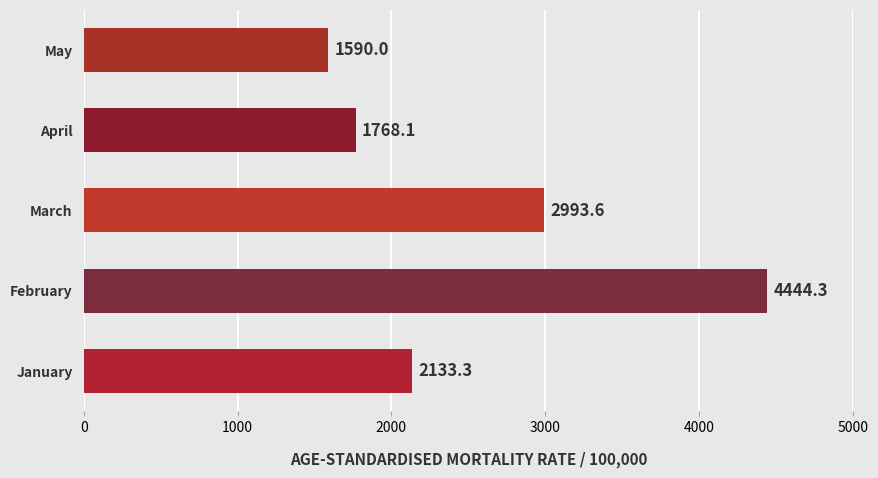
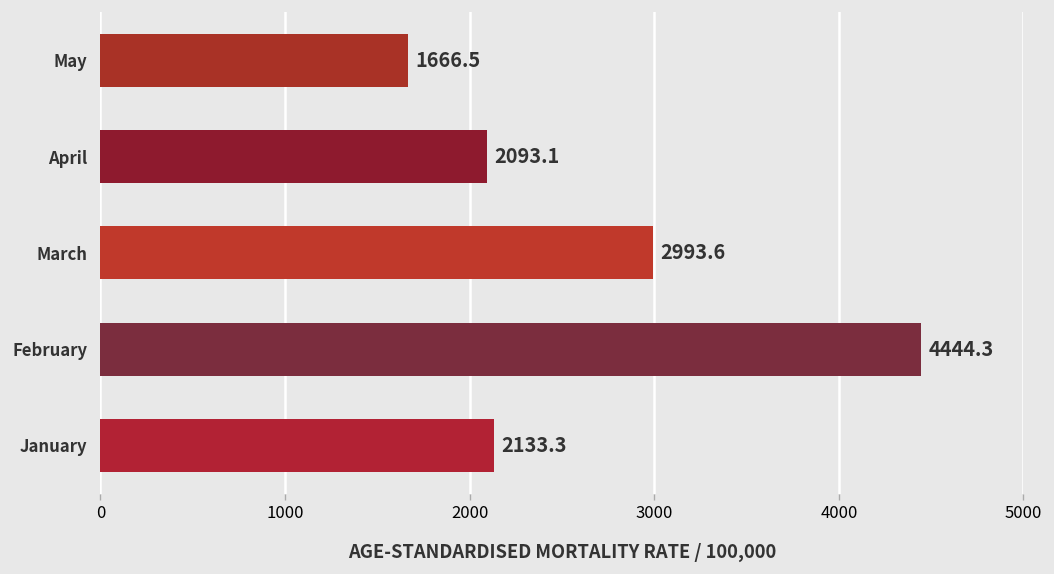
  {
-   "May": 1590.0,
-   "April": 1768.1,
+   "May": 1666.5,
+   "April": 2093.1,
    "March": 2993.6,
    "February": 4444.3,
    "January": 2133.3
  }
